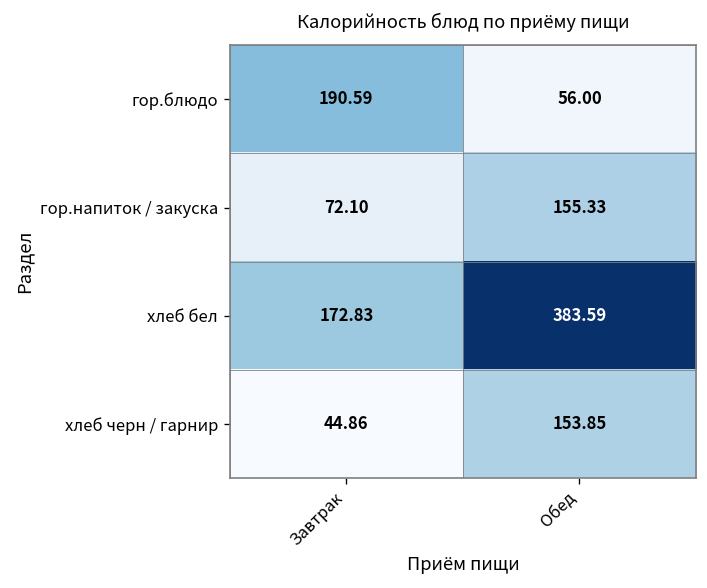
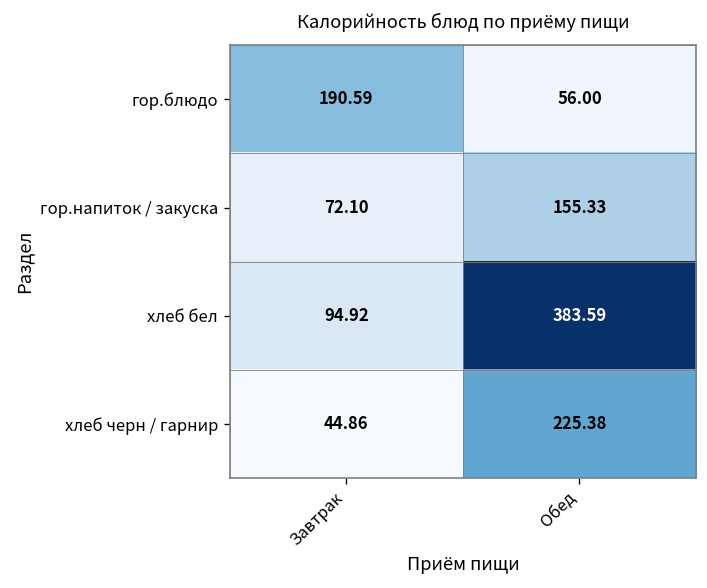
  {
    "гор.блюдо": {
      "Завтрак": 190.59,
      "Обед": 56.00
    },
    "гор.напиток / закуска": {
      "Завтрак": 72.10,
      "Обед": 155.33
    },
    "хлеб бел": {
-     "Завтрак": 172.83,
+     "Завтрак": 94.92,
      "Обед": 383.59
    },
    "хлеб черн / гарнир": {
      "Завтрак": 44.86,
-     "Обед": 153.85
+     "Обед": 225.38
    }
  }
